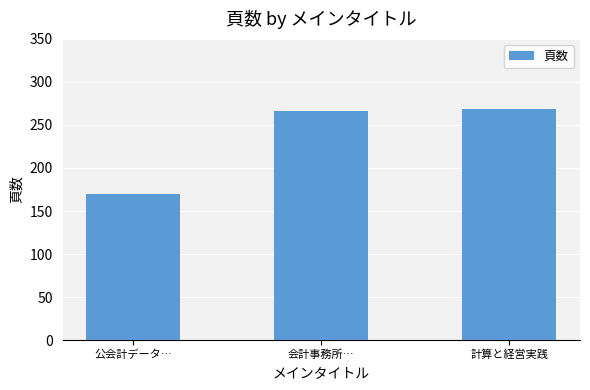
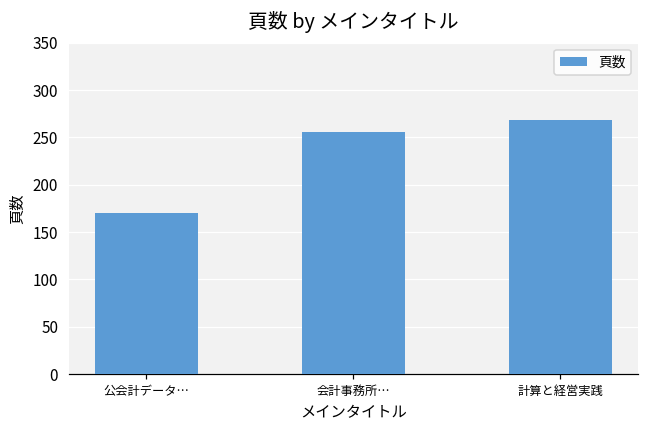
  {
    "公会計データ…": 170,
-   "会計事務所…": 270,
+   "会計事務所…": 260,
    "計算と経営実践": 270
  }
